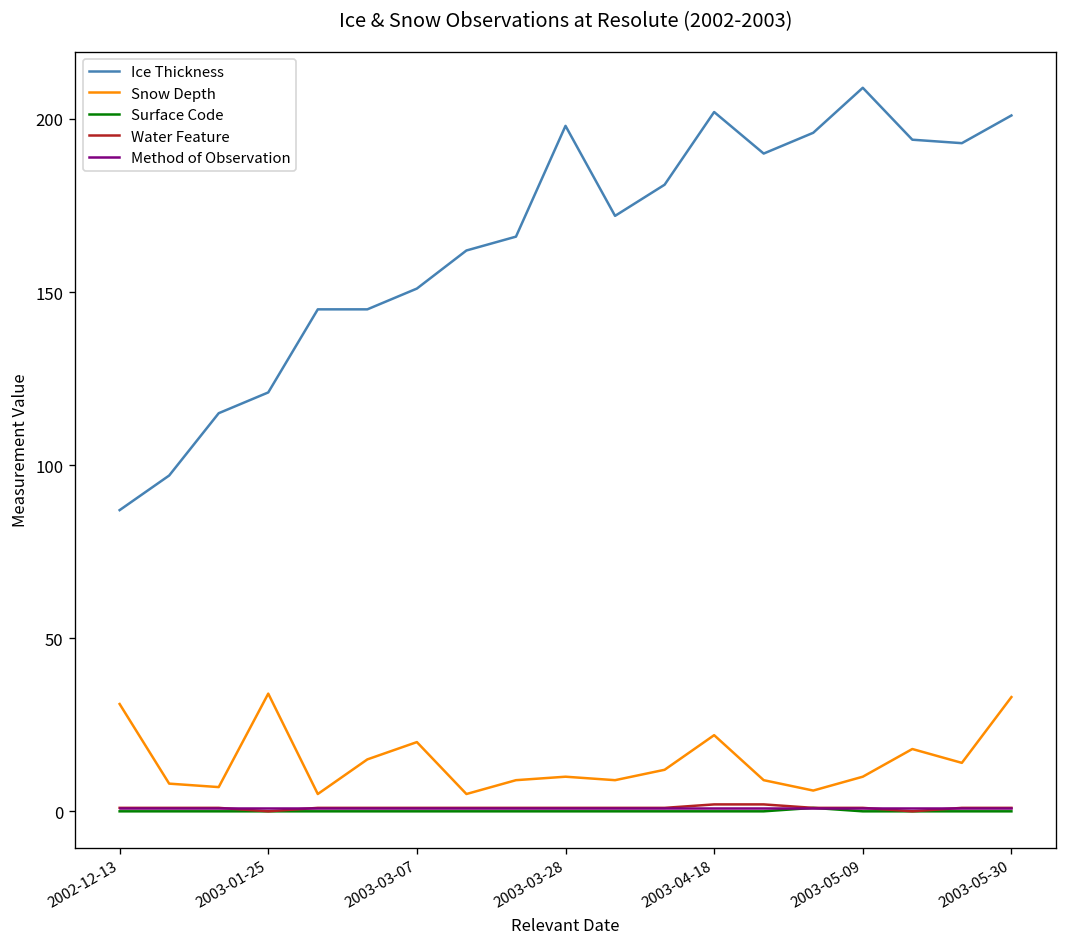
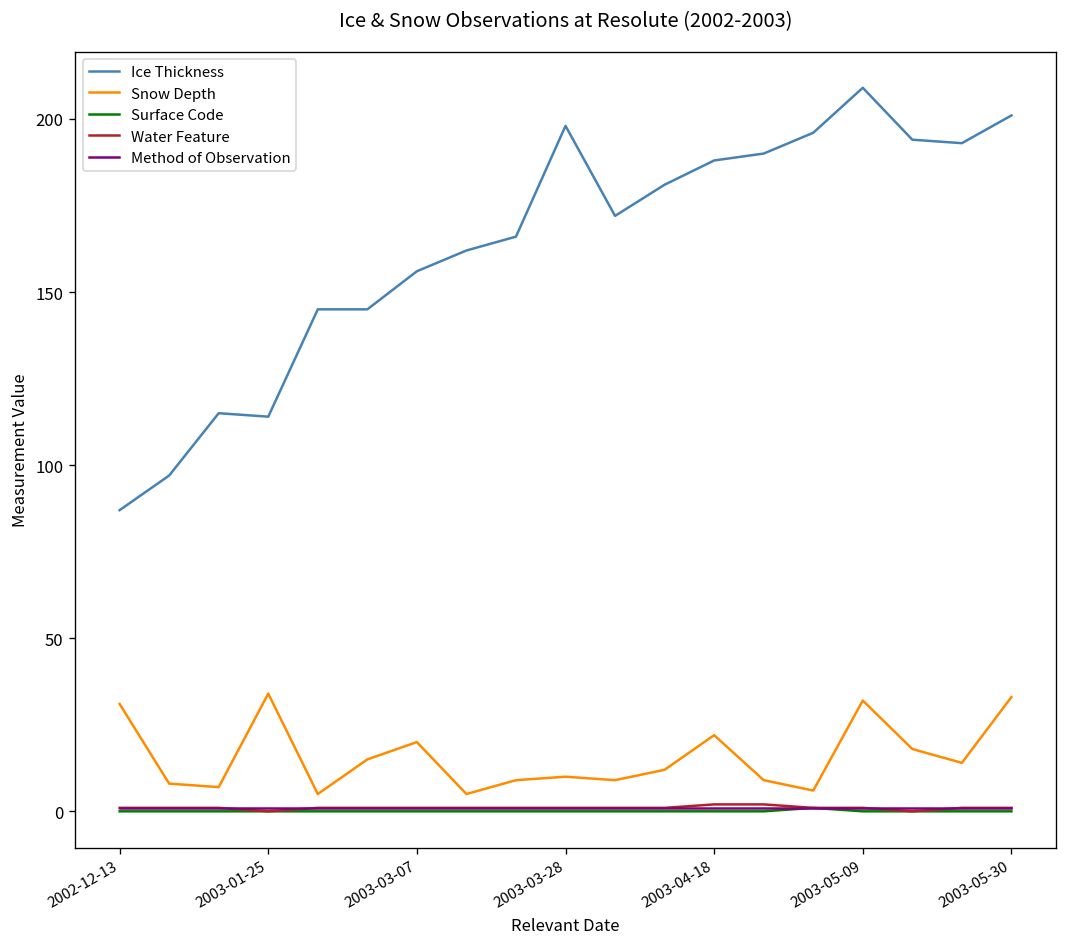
  {
    "Ice Thickness": {
      "2002-12-13": 87,
-     "2003-01-25": 121,
-     "2003-03-07": 151,
+     "2003-01-25": 114,
+     "2003-03-07": 156,
      "2003-03-28": 198,
-     "2003-04-18": 202,
+     "2003-04-18": 188,
      "2003-05-09": 209,
      "2003-05-30": 201
    },
    "Snow Depth": {
      "2002-12-13": 31,
      "2003-01-25": 34,
      "2003-03-07": 20,
      "2003-03-28": 10,
      "2003-04-18": 22,
-     "2003-05-09": 10,
+     "2003-05-09": 32,
      "2003-05-30": 33
    },
    "Surface Code": {
      "2002-12-13": 0,
      "2003-03-07": 0,
      "2003-03-28": 0,
      "2003-04-18": 0,
      "2003-05-09": 0,
      "2003-05-30": 0
    },
    "Water Feature": {
      "2003-04-18": 2
    },
    "Method of Observation": {
      "2003-01-25": 1,
      "2003-04-18": 1
    }
  }
